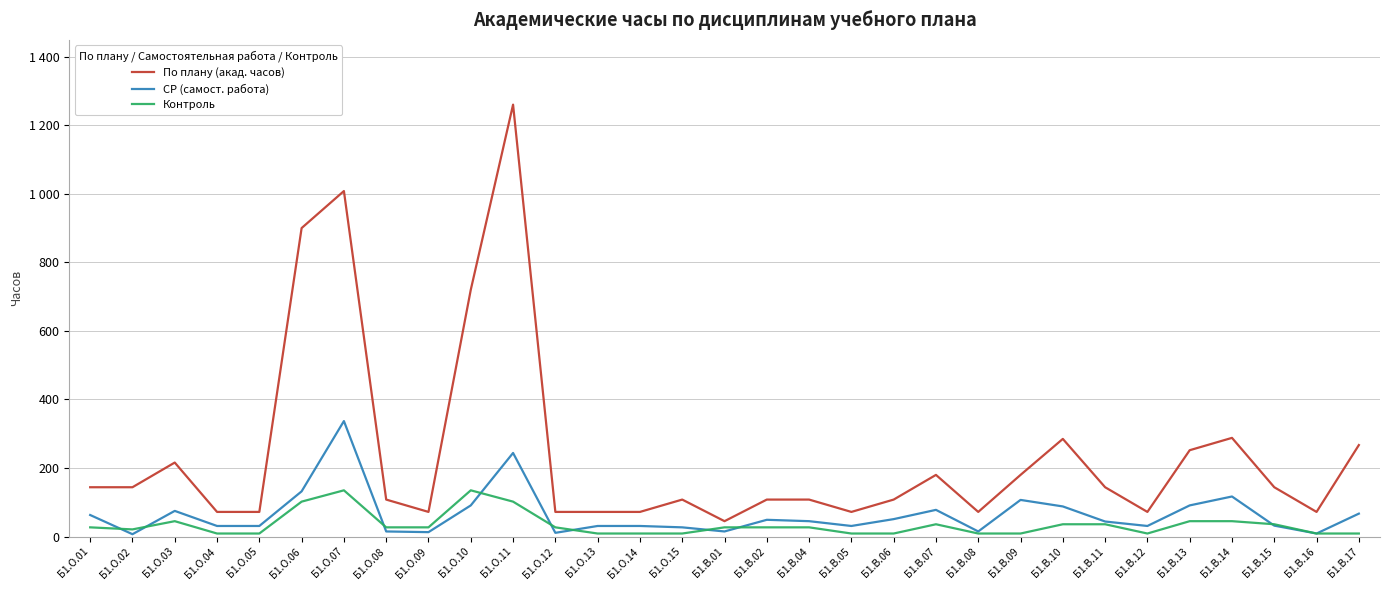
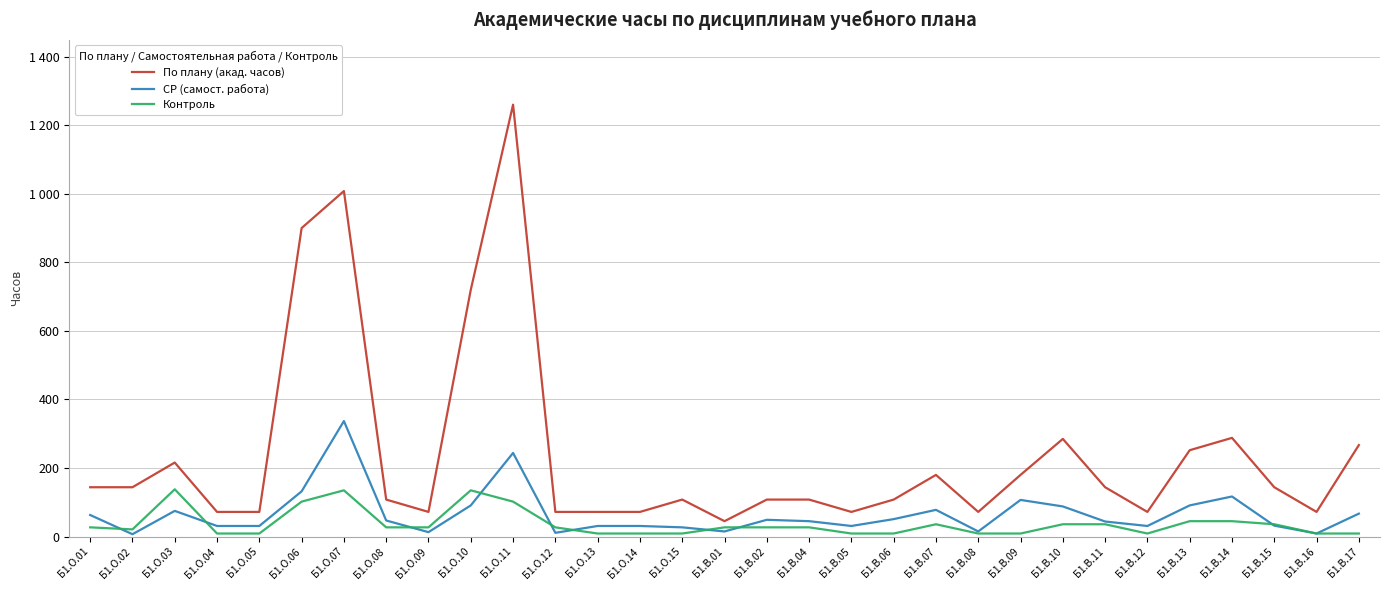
  {
    "По плану (акад. часов)": {
      "Б1.О.01": 140,
      "Б1.О.02": 140,
      "Б1.О.03": 220,
      "Б1.О.04": 70,
      "Б1.О.05": 70,
      "Б1.О.06": 900,
      "Б1.О.07": 1010,
      "Б1.О.08": 110,
      "Б1.О.09": 70,
      "Б1.О.10": 720,
      "Б1.О.11": 1260,
      "Б1.О.12": 70,
      "Б1.О.13": 70,
      "Б1.О.14": 70,
      "Б1.О.15": 110,
      "Б1.В.01": 50,
      "Б1.В.02": 110,
      "Б1.В.04": 110,
      "Б1.В.05": 70,
      "Б1.В.06": 110,
      "Б1.В.07": 180,
      "Б1.В.08": 70,
      "Б1.В.09": 180,
      "Б1.В.10": 290,
      "Б1.В.11": 140,
      "Б1.В.12": 70,
      "Б1.В.13": 250,
      "Б1.В.14": 290,
      "Б1.В.15": 140,
      "Б1.В.16": 70,
      "Б1.В.17": 270
    },
    "СР (самост. работа)": {
      "Б1.О.01": 60,
      "Б1.О.02": 10,
      "Б1.О.03": 80,
      "Б1.О.04": 30,
      "Б1.О.05": 30,
      "Б1.О.06": 130,
      "Б1.О.07": 340,
-     "Б1.О.08": 20,
+     "Б1.О.08": 50,
      "Б1.О.09": 10,
      "Б1.О.10": 90,
      "Б1.О.11": 240,
      "Б1.О.12": 10,
      "Б1.О.13": 30,
      "Б1.О.14": 30,
      "Б1.О.15": 30,
      "Б1.В.01": 20,
      "Б1.В.02": 50,
      "Б1.В.04": 50,
      "Б1.В.05": 30,
      "Б1.В.06": 50,
      "Б1.В.07": 80,
      "Б1.В.09": 110,
      "Б1.В.10": 90,
      "Б1.В.11": 40,
      "Б1.В.12": 30,
      "Б1.В.13": 90,
      "Б1.В.14": 120,
      "Б1.В.17": 70
    },
    "Контроль": {
      "Б1.О.01": 30,
      "Б1.О.02": 20,
-     "Б1.О.03": 50,
+     "Б1.О.03": 140,
      "Б1.О.04": 10,
      "Б1.О.05": 10,
      "Б1.О.06": 100,
      "Б1.О.07": 140,
      "Б1.О.08": 30,
      "Б1.О.09": 30,
      "Б1.О.10": 140,
      "Б1.О.11": 100,
      "Б1.О.12": 30,
      "Б1.О.13": 10,
      "Б1.О.14": 10,
      "Б1.О.15": 10,
      "Б1.В.01": 30,
      "Б1.В.02": 30,
      "Б1.В.04": 30,
      "Б1.В.05": 10,
      "Б1.В.06": 10,
      "Б1.В.07": 40,
      "Б1.В.09": 10,
      "Б1.В.10": 40,
      "Б1.В.11": 40,
      "Б1.В.12": 10,
      "Б1.В.13": 50,
      "Б1.В.14": 50,
      "Б1.В.17": 10
    }
  }
